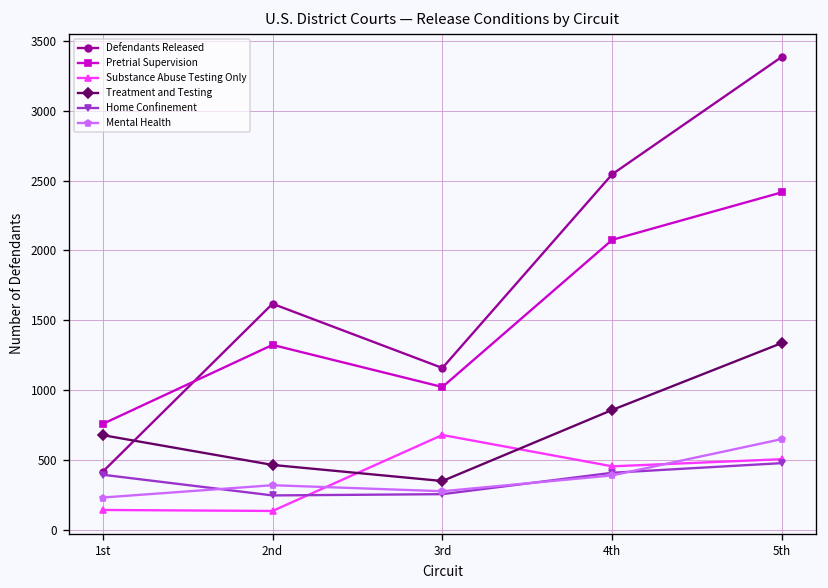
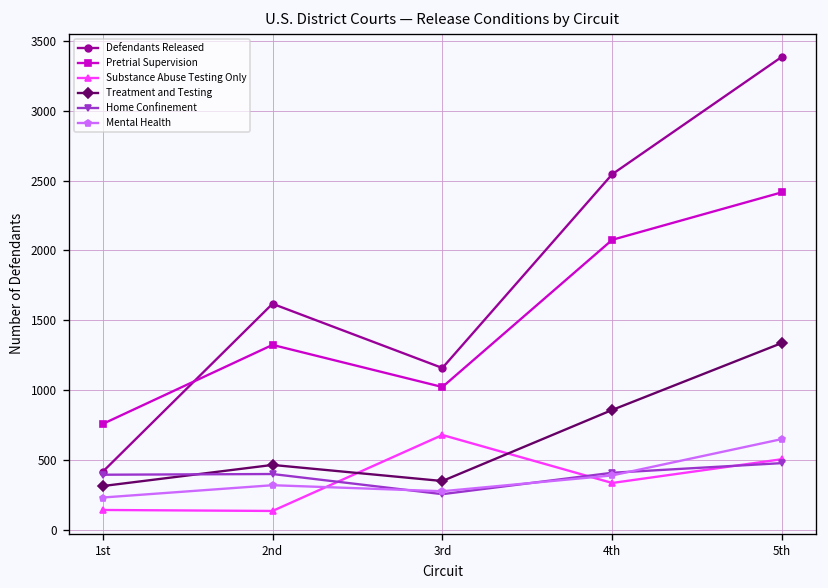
  {
    "Defendants Released": {
      "2nd": 1620,
      "3rd": 1160,
      "4th": 2550,
      "5th": 3390
    },
    "Pretrial Supervision": {
      "1st": 760,
      "2nd": 1330,
      "3rd": 1020,
      "4th": 2080,
      "5th": 2420
    },
    "Substance Abuse Testing Only": {
      "1st": 150,
      "2nd": 140,
      "3rd": 680,
-     "4th": 460,
+     "4th": 340,
      "5th": 510
    },
    "Treatment and Testing": {
-     "1st": 680,
+     "1st": 320,
      "2nd": 470,
      "3rd": 350,
      "4th": 860,
      "5th": 1340
    },
    "Home Confinement": {
-     "2nd": 250,
+     "2nd": 400,
      "5th": 480
    },
    "Mental Health": {
      "1st": 230,
      "2nd": 320,
      "5th": 650
    }
  }
